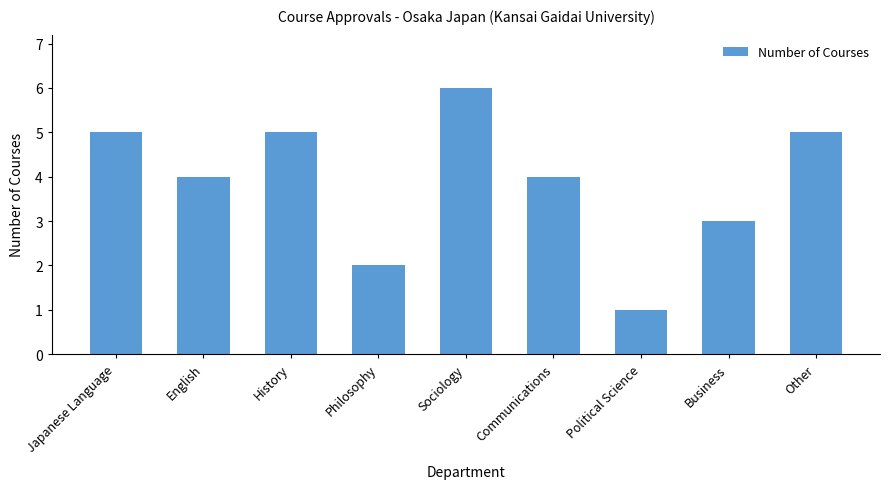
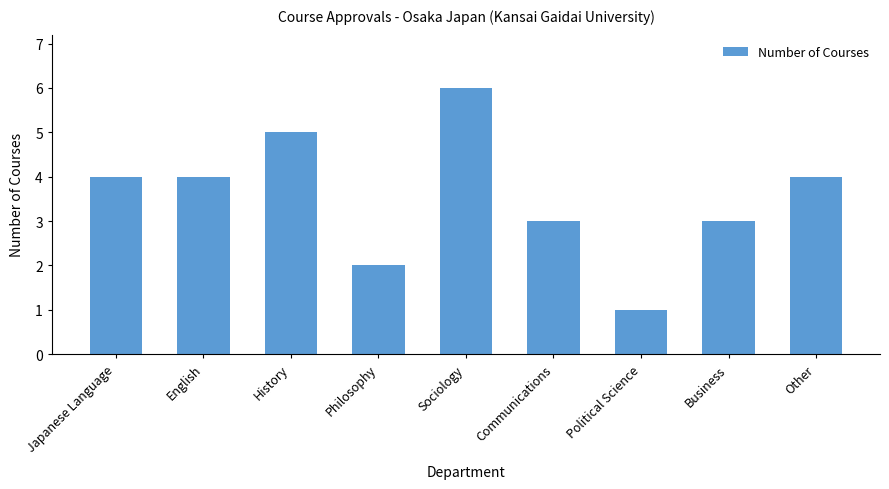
  {
-   "Japanese Language": 5,
+   "Japanese Language": 4,
    "English": 4,
    "History": 5,
    "Philosophy": 2,
    "Sociology": 6,
-   "Communications": 4,
+   "Communications": 3,
    "Political Science": 1,
    "Business": 3,
-   "Other": 5
+   "Other": 4
  }
